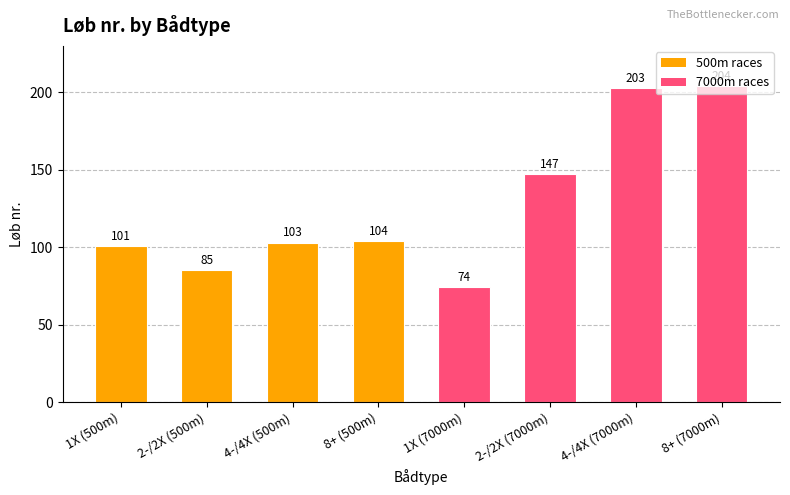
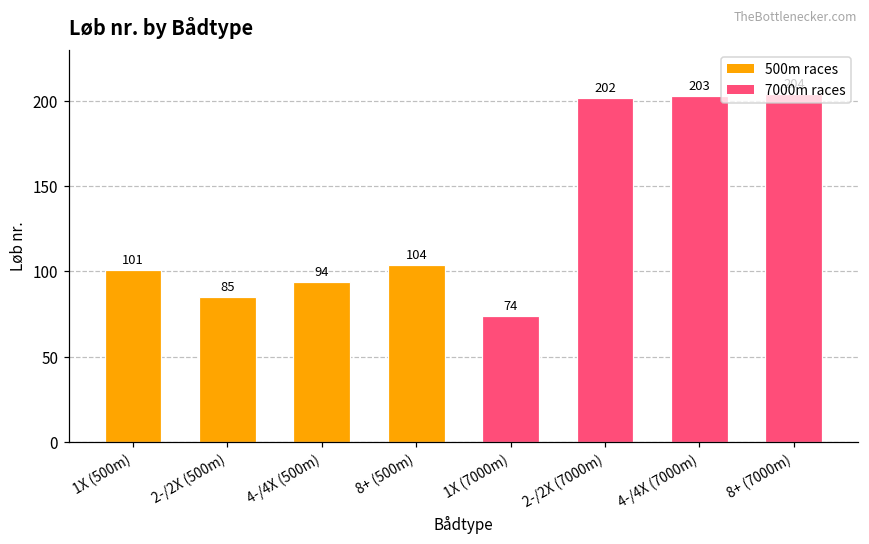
  {
    "1X (500m)": 101,
    "2-/2X (500m)": 85,
-   "4-/4X (500m)": 103,
+   "4-/4X (500m)": 94,
    "8+ (500m)": 104,
    "1X (7000m)": 74,
-   "2-/2X (7000m)": 147,
+   "2-/2X (7000m)": 202,
    "4-/4X (7000m)": 203
  }
